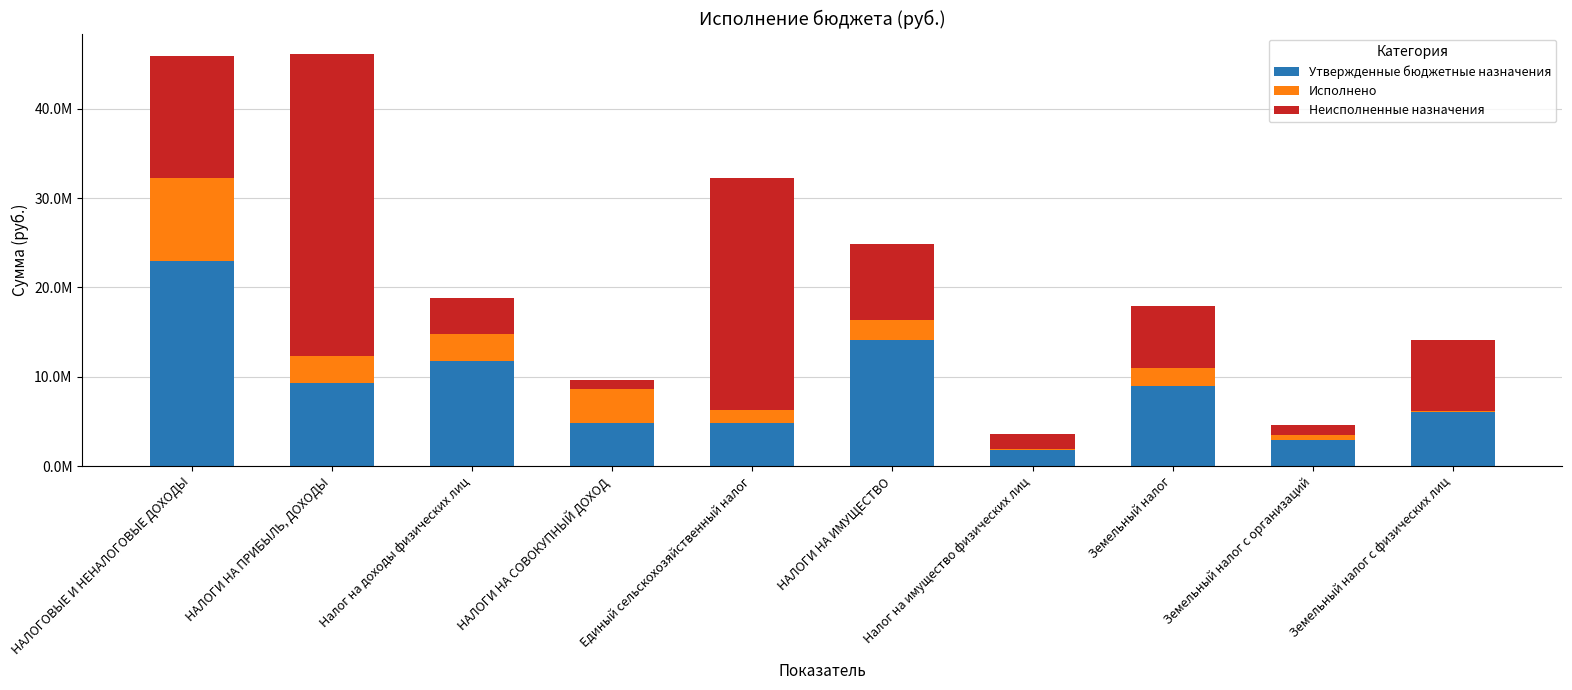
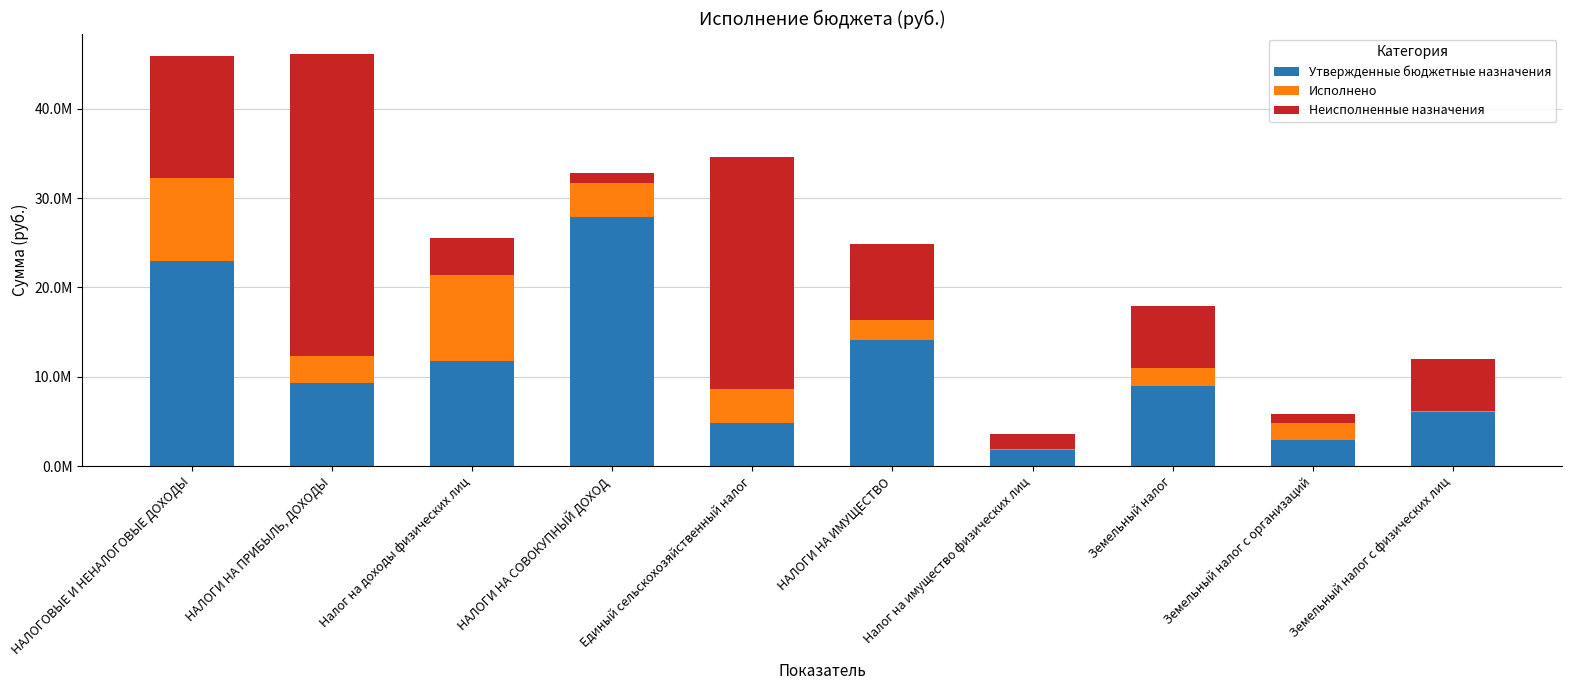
  {
    "Утвержденные бюджетные назначения": {
      "НАЛОГОВЫЕ И НЕНАЛОГОВЫЕ ДОХОДЫ": 23000000,
      "НАЛОГИ НА ПРИБЫЛЬ, ДОХОДЫ": 9000000,
      "Налог на доходы физических лиц": 12000000,
-     "НАЛОГИ НА СОВОКУПНЫЙ ДОХОД": 5000000,
+     "НАЛОГИ НА СОВОКУПНЫЙ ДОХОД": 28000000,
      "Единый сельскохозяйственный налог": 5000000,
      "НАЛОГИ НА ИМУЩЕСТВО": 14000000,
      "Налог на имущество физических лиц": 2000000,
      "Земельный налог": 9000000,
      "Земельный налог с организаций": 3000000,
      "Земельный налог с физических лиц": 6000000
    },
    "Исполнено": {
      "НАЛОГОВЫЕ И НЕНАЛОГОВЫЕ ДОХОДЫ": 9000000,
      "НАЛОГИ НА ПРИБЫЛЬ, ДОХОДЫ": 3000000,
-     "Налог на доходы физических лиц": 3000000,
+     "Налог на доходы физических лиц": 10000000,
      "НАЛОГИ НА СОВОКУПНЫЙ ДОХОД": 4000000,
-     "Единый сельскохозяйственный налог": 1000000,
+     "Единый сельскохозяйственный налог": 4000000,
      "НАЛОГИ НА ИМУЩЕСТВО": 2000000,
      "Земельный налог": 2000000,
-     "Земельный налог с организаций": 1000000
+     "Земельный налог с организаций": 2000000
    },
    "Неисполненные назначения": {
      "НАЛОГОВЫЕ И НЕНАЛОГОВЫЕ ДОХОДЫ": 14000000,
      "НАЛОГИ НА ПРИБЫЛЬ, ДОХОДЫ": 34000000,
      "Налог на доходы физических лиц": 4000000,
      "НАЛОГИ НА СОВОКУПНЫЙ ДОХОД": 1000000,
      "Единый сельскохозяйственный налог": 26000000,
      "НАЛОГИ НА ИМУЩЕСТВО": 9000000,
      "Налог на имущество физических лиц": 2000000,
      "Земельный налог": 7000000,
      "Земельный налог с организаций": 1000000,
-     "Земельный налог с физических лиц": 8000000
+     "Земельный налог с физических лиц": 6000000
    }
  }
